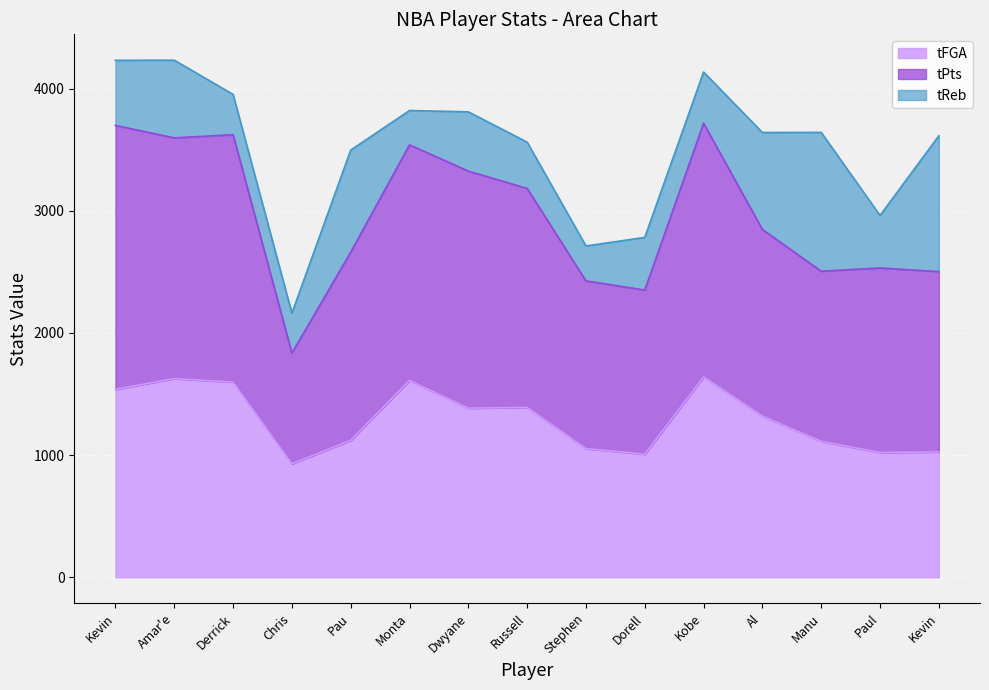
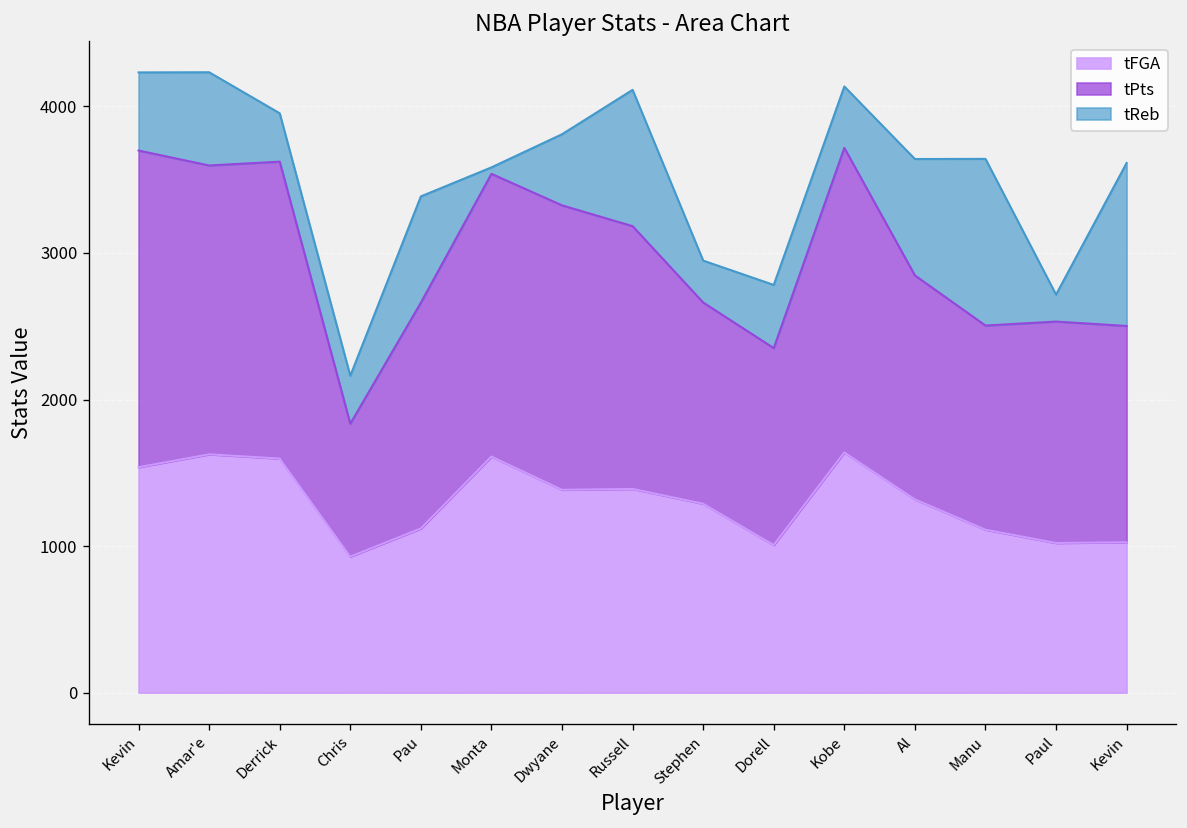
  {
    "tFGA": {
      "Amar'e": 1630,
      "Derrick": 1600,
      "Chris": 930,
      "Pau": 1120,
      "Monta": 1610,
      "Dwyane": 1380,
      "Russell": 1390,
-     "Stephen": 1050,
+     "Stephen": 1290,
      "Dorell": 1010,
      "Kobe": 1640,
      "Al": 1320,
      "Manu": 1110,
      "Paul": 1020
    },
    "tPts": {
      "Amar'e": 1970,
      "Derrick": 2030,
      "Chris": 910,
      "Pau": 1540,
      "Monta": 1930,
      "Dwyane": 1940,
      "Russell": 1790,
      "Stephen": 1370,
      "Dorell": 1340,
      "Kobe": 2080,
      "Al": 1530,
      "Manu": 1390,
      "Paul": 1510
    },
    "tReb": {
      "Amar'e": 640,
      "Derrick": 330,
      "Chris": 330,
-     "Pau": 840,
-     "Monta": 280,
+     "Pau": 730,
+     "Monta": 40,
      "Dwyane": 490,
-     "Russell": 380,
+     "Russell": 930,
      "Stephen": 290,
      "Dorell": 430,
      "Kobe": 420,
      "Al": 790,
      "Manu": 1140,
-     "Paul": 430
+     "Paul": 180
    }
  }
